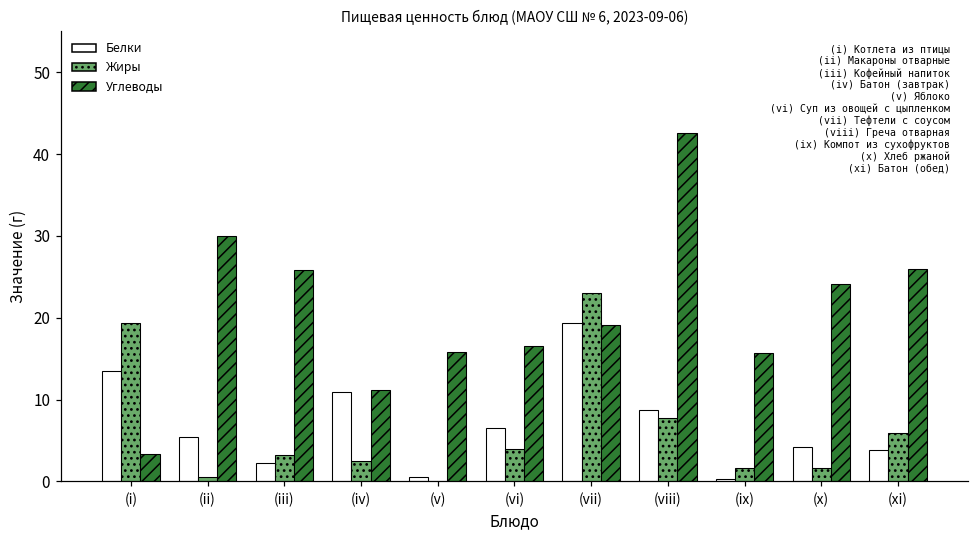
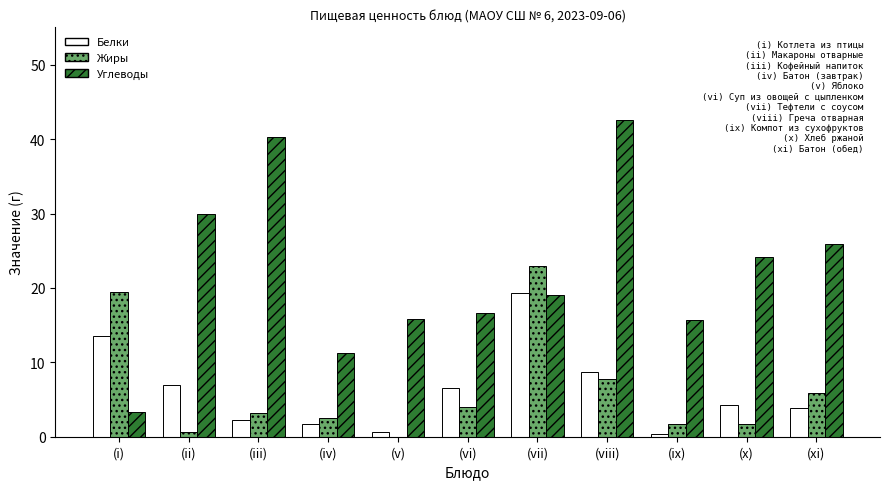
  {
    "Белки": {
      "(i)": 14,
-     "(ii)": 5,
+     "(ii)": 7,
      "(iii)": 2,
-     "(iv)": 11,
+     "(iv)": 2,
      "(v)": 1,
      "(vi)": 7,
      "(vii)": 19,
      "(viii)": 9,
      "(x)": 4,
      "(xi)": 4
    },
    "Жиры": {
      "(i)": 19,
      "(ii)": 1,
      "(iii)": 3,
      "(iv)": 3,
      "(v)": 0,
      "(vi)": 4,
      "(vii)": 23,
      "(viii)": 8,
      "(ix)": 2,
      "(x)": 2,
      "(xi)": 6
    },
    "Углеводы": {
      "(i)": 3,
      "(ii)": 30,
-     "(iii)": 26,
+     "(iii)": 40,
      "(iv)": 11,
      "(v)": 16,
      "(vi)": 17,
      "(vii)": 19,
      "(viii)": 43,
      "(ix)": 16,
      "(x)": 24,
      "(xi)": 26
    }
  }
